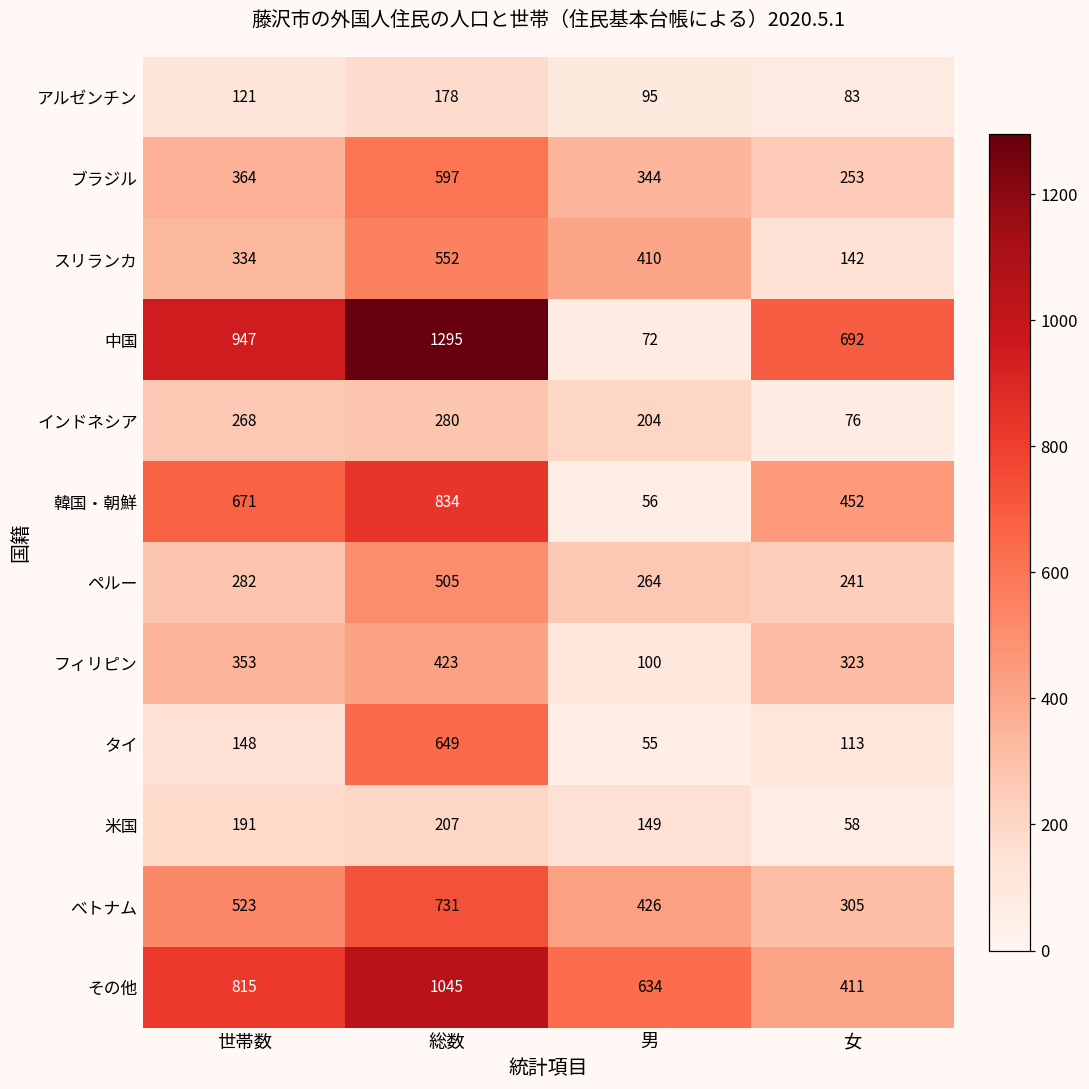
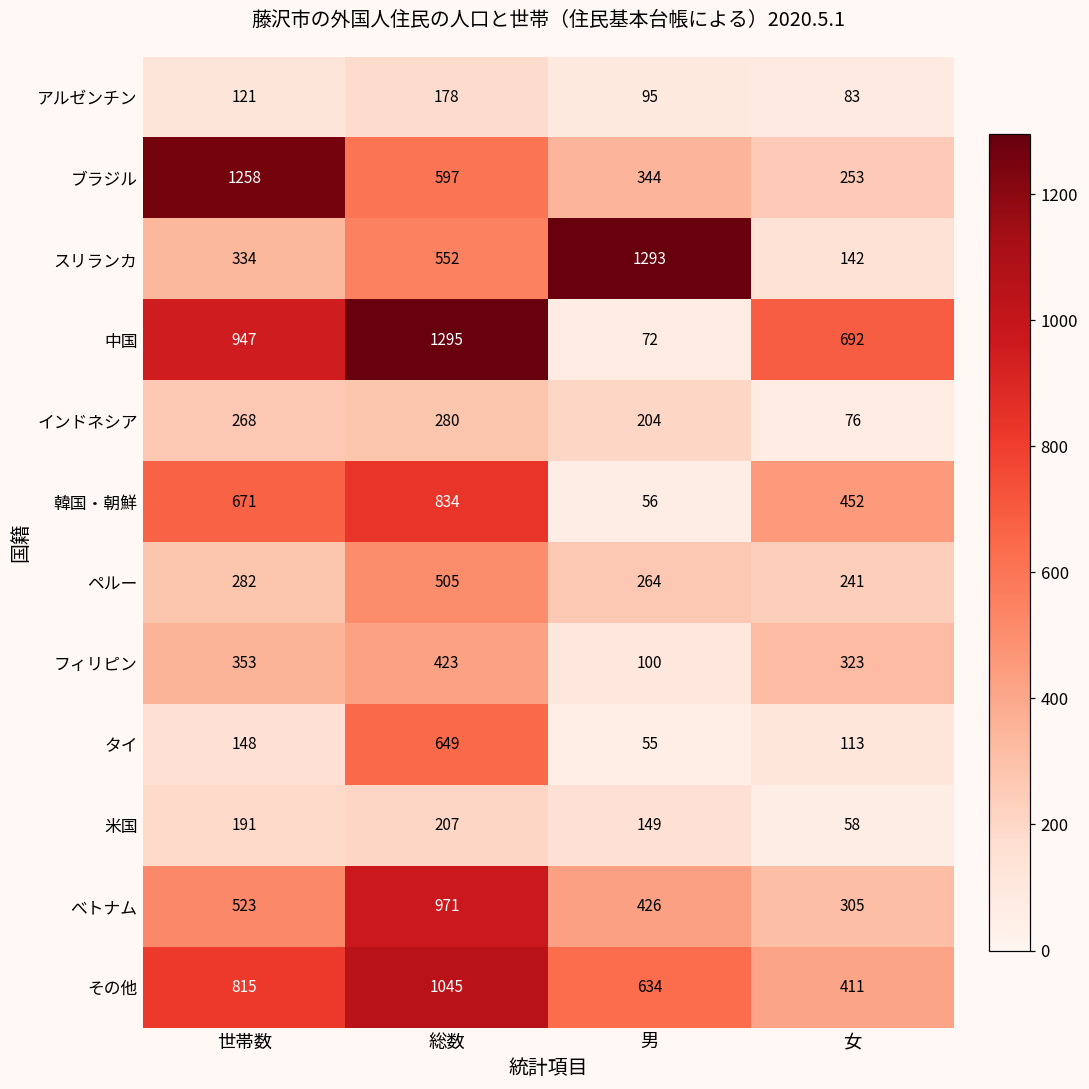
  {
    "アルゼンチン": {
      "世帯数": 121,
      "総数": 178,
      "男": 95,
      "女": 83
    },
    "ブラジル": {
-     "世帯数": 364,
+     "世帯数": 1258,
      "総数": 597,
      "男": 344,
      "女": 253
    },
    "スリランカ": {
      "世帯数": 334,
      "総数": 552,
-     "男": 410,
+     "男": 1293,
      "女": 142
    },
    "中国": {
      "世帯数": 947,
      "総数": 1295,
      "男": 72,
      "女": 692
    },
    "インドネシア": {
      "世帯数": 268,
      "総数": 280,
      "男": 204,
      "女": 76
    },
    "韓国・朝鮮": {
      "世帯数": 671,
      "総数": 834,
      "男": 56,
      "女": 452
    },
    "ペルー": {
      "世帯数": 282,
      "総数": 505,
      "男": 264,
      "女": 241
    },
    "フィリピン": {
      "世帯数": 353,
      "総数": 423,
      "男": 100,
      "女": 323
    },
    "タイ": {
      "世帯数": 148,
      "総数": 649,
      "男": 55,
      "女": 113
    },
    "米国": {
      "世帯数": 191,
      "総数": 207,
      "男": 149,
      "女": 58
    },
    "べトナム": {
      "世帯数": 523,
-     "総数": 731,
+     "総数": 971,
      "男": 426,
      "女": 305
    },
    "その他": {
      "世帯数": 815,
      "総数": 1045,
      "男": 634,
      "女": 411
    }
  }
